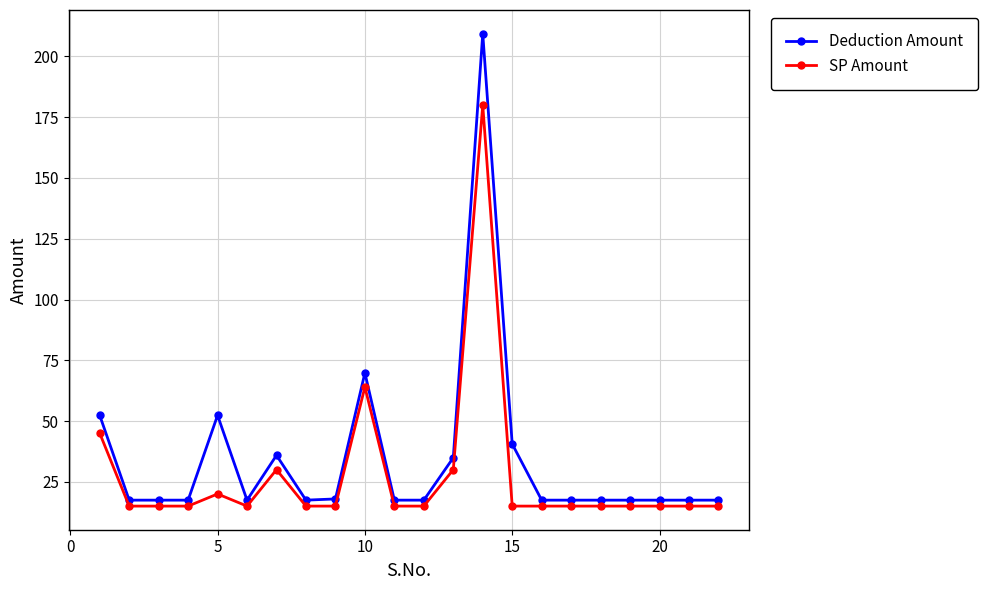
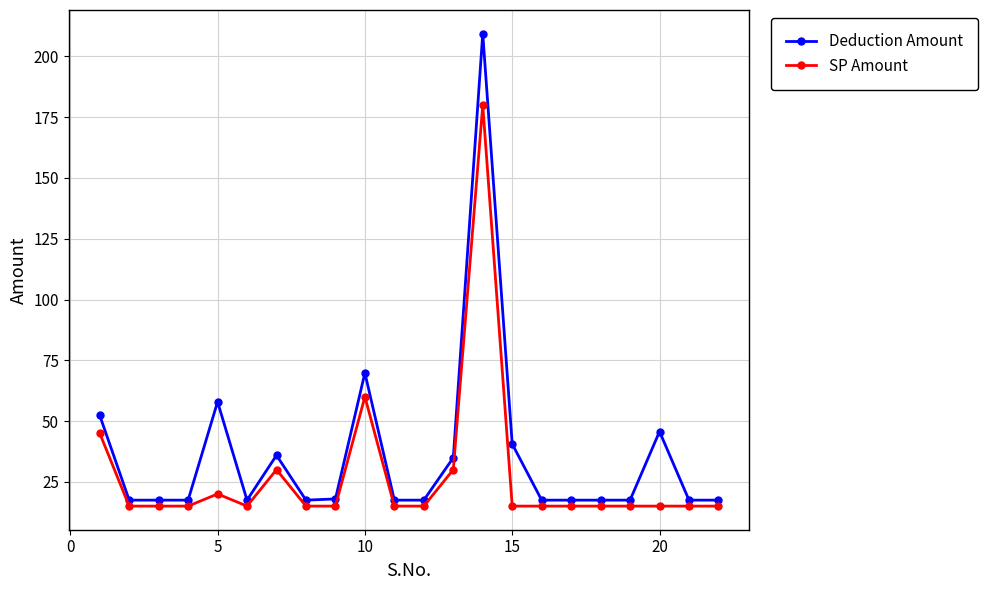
  {
    "Deduction Amount": {
-     "5": 52,
+     "5": 58,
      "10": 70,
      "15": 41,
-     "20": 17
+     "20": 46
    },
    "SP Amount": {
      "5": 20,
-     "10": 64,
+     "10": 60,
      "15": 15,
      "20": 15
    }
  }
